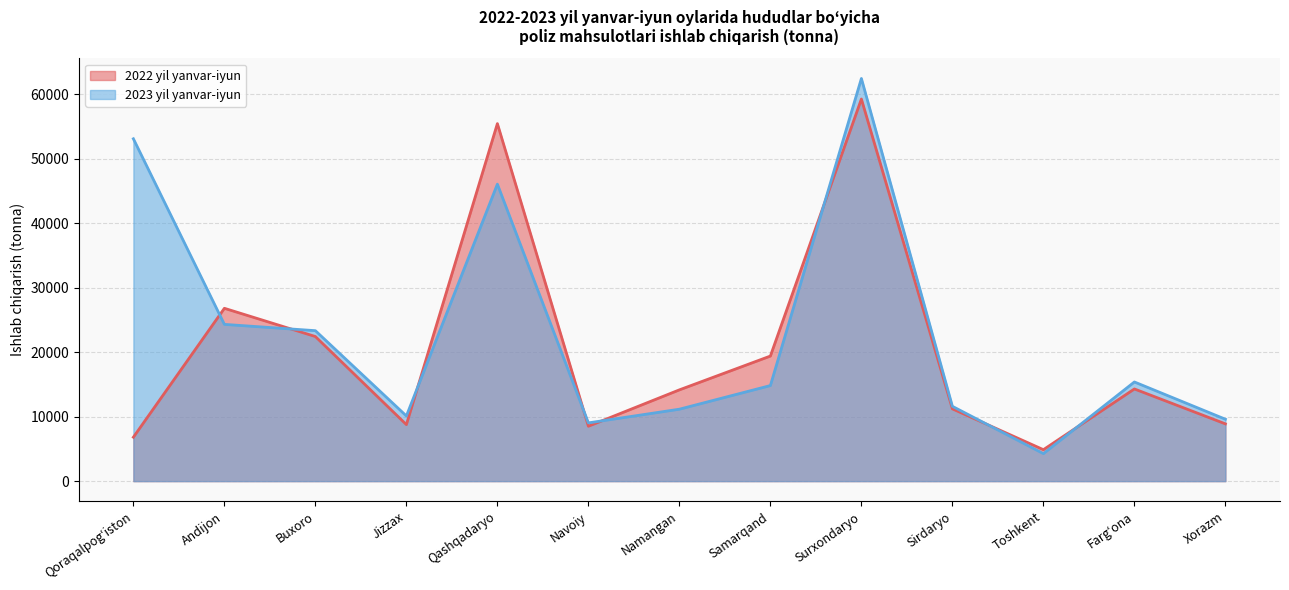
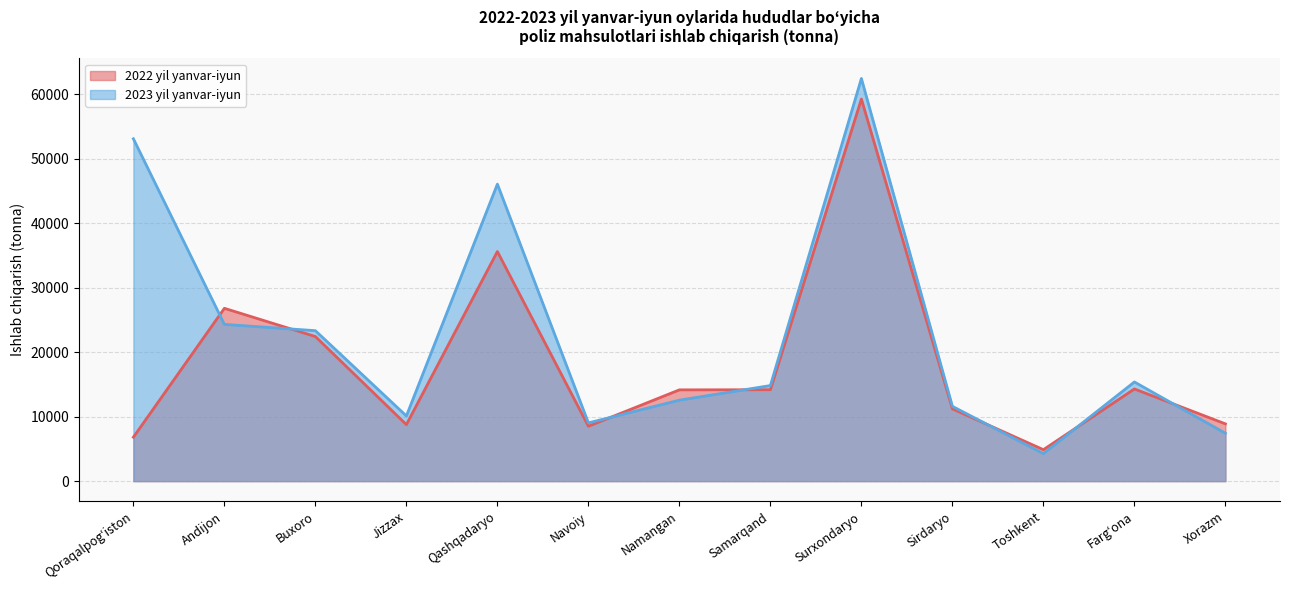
  {
    "2022 yil yanvar-iyun": {
      "Qoraqalpog‘iston": 7000,
      "Andijon": 27000,
      "Buxoro": 22000,
      "Jizzax": 9000,
-     "Qashqadaryo": 55000,
+     "Qashqadaryo": 36000,
      "Navoiy": 9000,
      "Namangan": 14000,
-     "Samarqand": 19000,
+     "Samarqand": 14000,
      "Surxondaryo": 59000,
      "Toshkent": 5000,
      "Farg‘ona": 14000,
      "Xorazm": 9000
    },
    "2023 yil yanvar-iyun": {
      "Qoraqalpog‘iston": 53000,
      "Andijon": 24000,
      "Buxoro": 23000,
      "Jizzax": 10000,
      "Qashqadaryo": 46000,
      "Navoiy": 9000,
-     "Namangan": 11000,
+     "Namangan": 13000,
      "Samarqand": 15000,
      "Surxondaryo": 62000,
      "Toshkent": 4000,
      "Farg‘ona": 15000,
-     "Xorazm": 10000
+     "Xorazm": 7000
    }
  }
